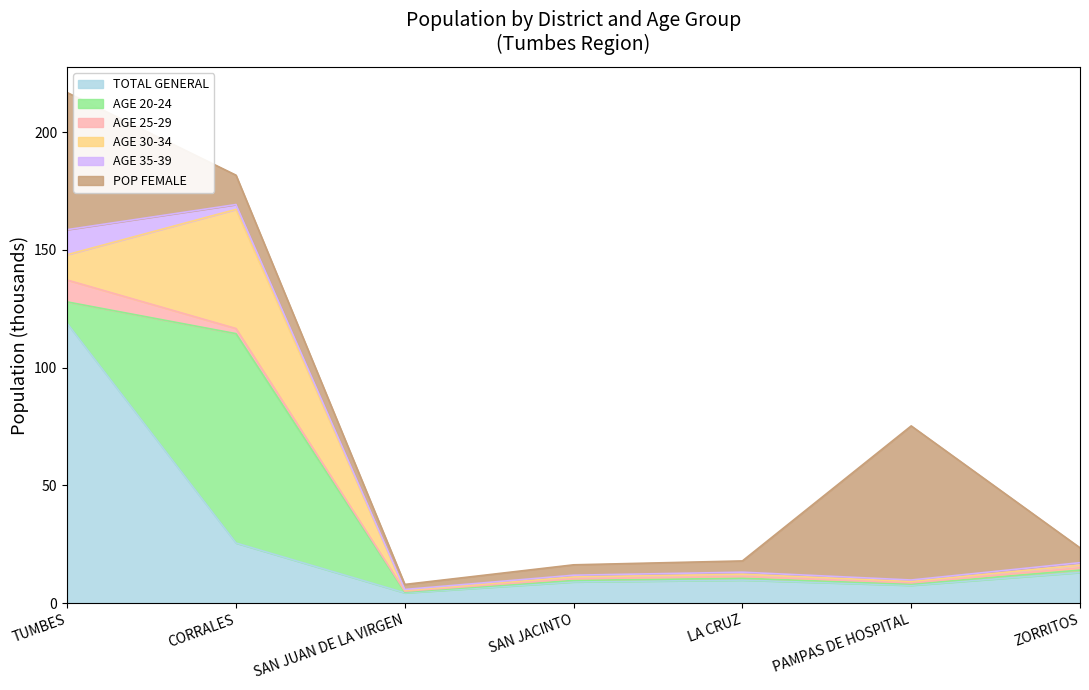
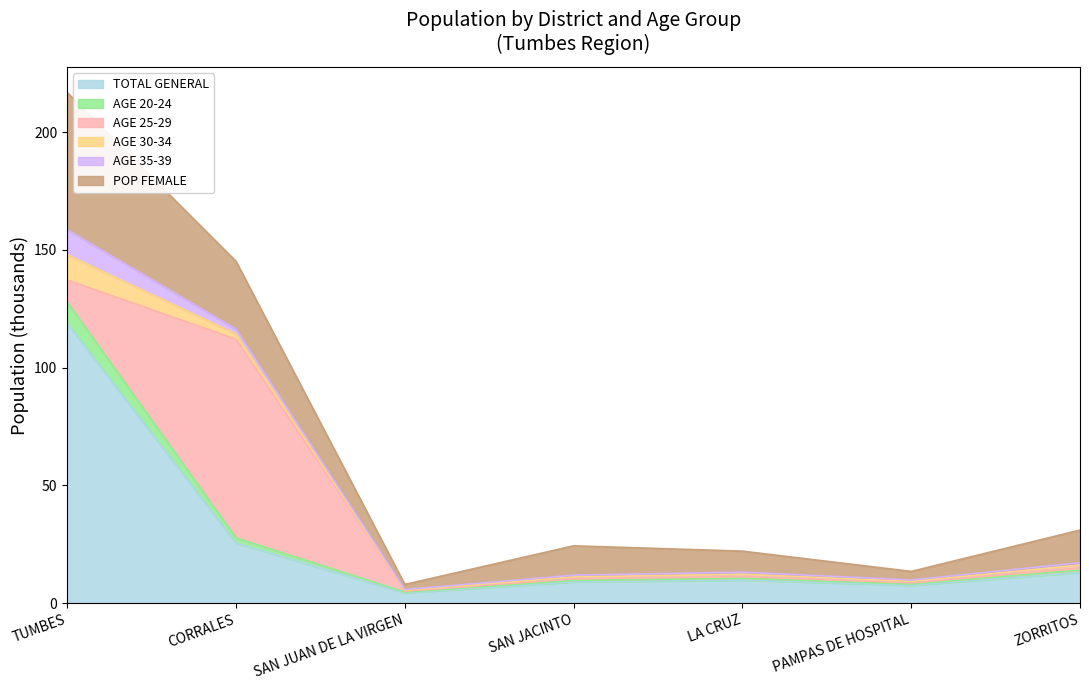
  {
    "AGE 20-24": {
      "TUMBES": 9,
-     "CORRALES": 89
+     "CORRALES": 2
    },
    "AGE 25-29": {
      "TUMBES": 9,
-     "CORRALES": 2
+     "CORRALES": 84
    },
    "AGE 30-34": {
      "TUMBES": 11,
-     "CORRALES": 51
+     "CORRALES": 2
    },
    "POP FEMALE": {
      "TUMBES": 58,
-     "CORRALES": 12,
+     "CORRALES": 29,
      "SAN JUAN DE LA VIRGEN": 2,
-     "SAN JACINTO": 4,
-     "LA CRUZ": 5,
-     "PAMPAS DE HOSPITAL": 65,
-     "ZORRITOS": 6
+     "SAN JACINTO": 12,
+     "LA CRUZ": 9,
+     "PAMPAS DE HOSPITAL": 4,
+     "ZORRITOS": 14
    }
  }
